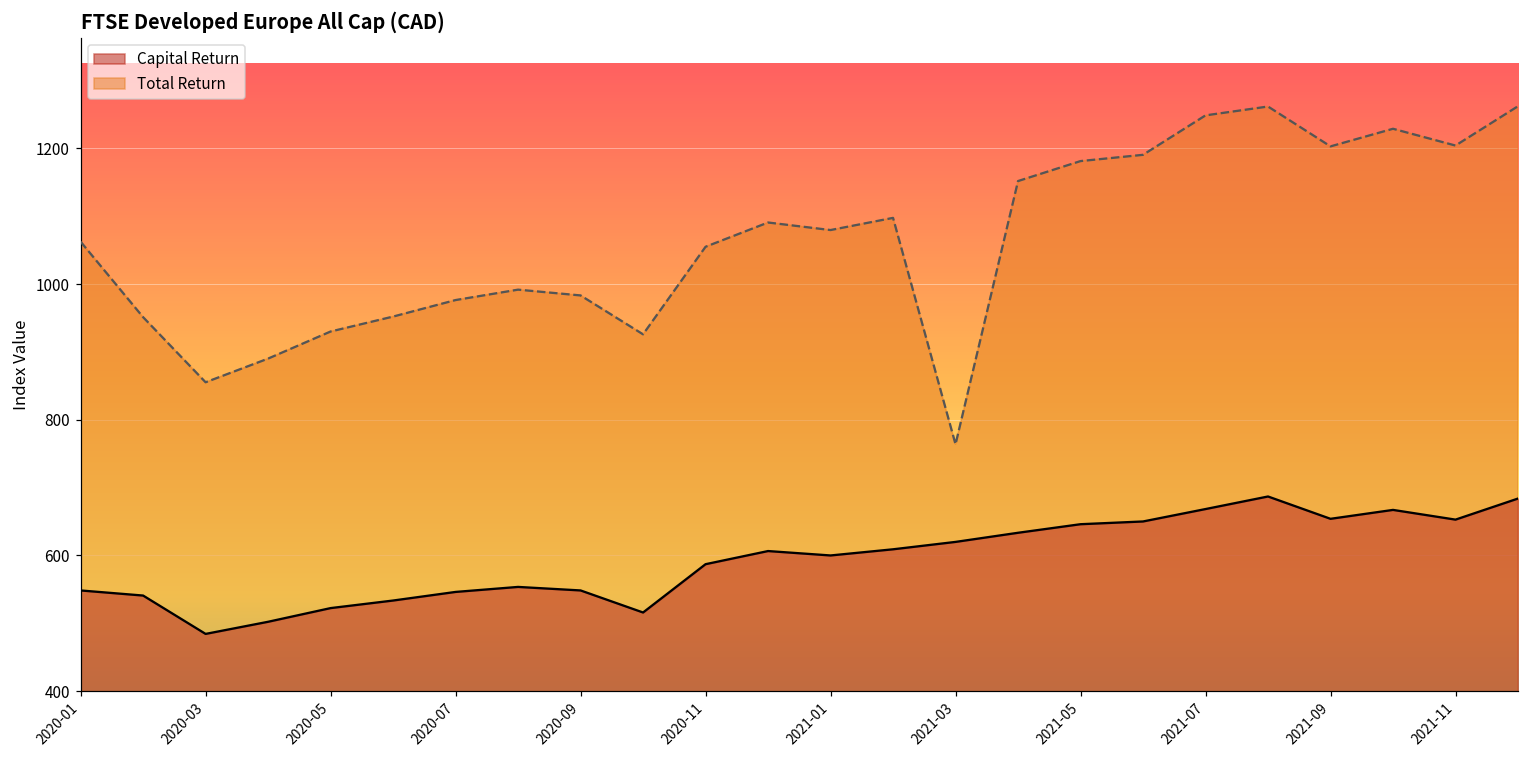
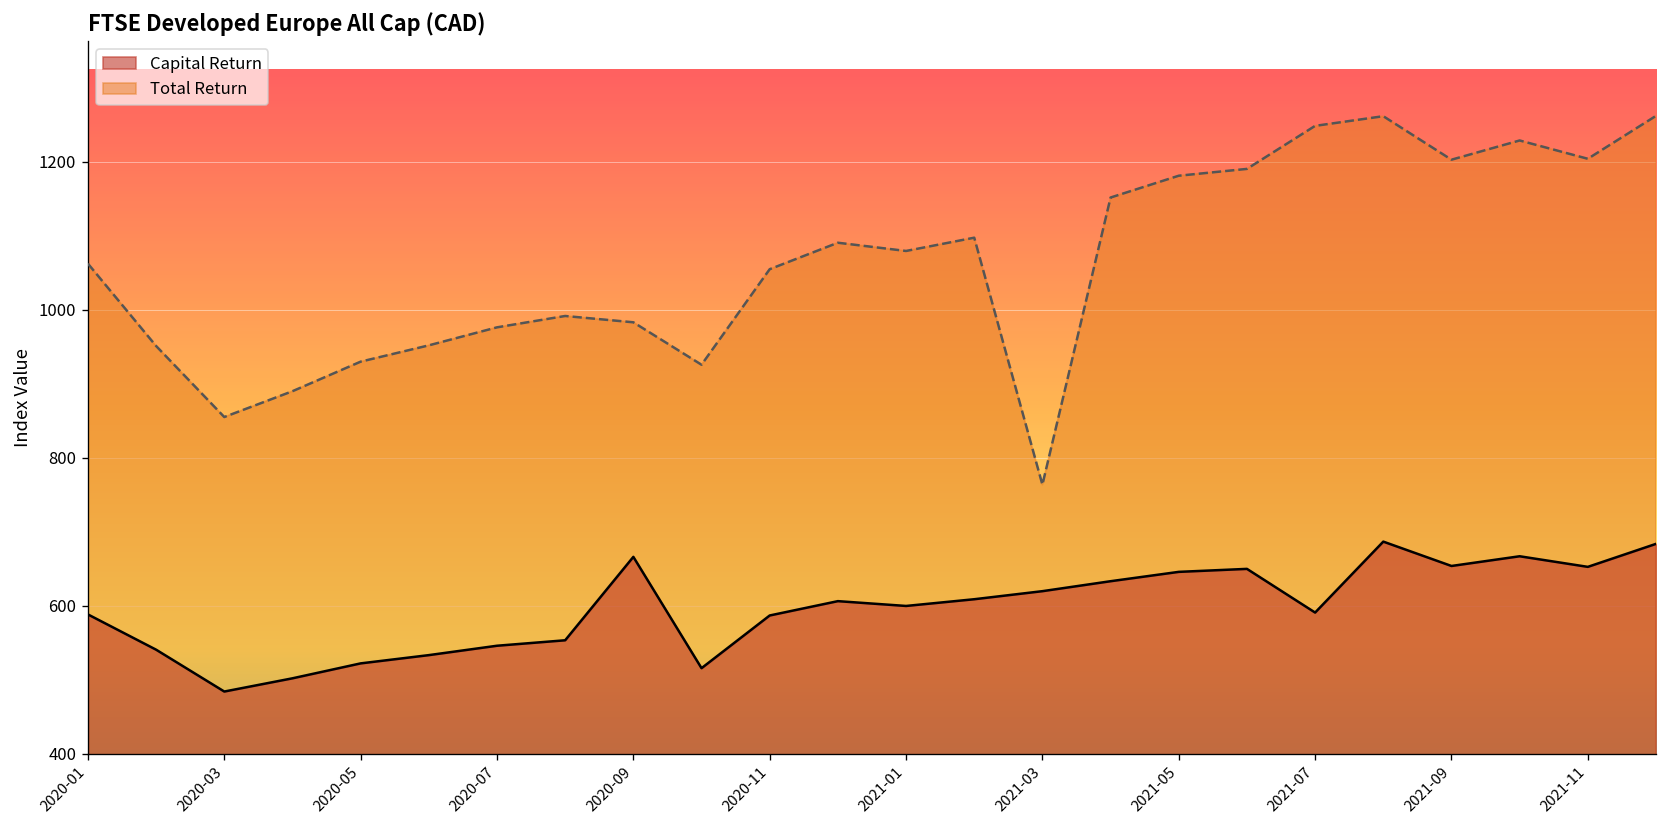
  {
    "Capital Return": {
-     "2020-01": 550,
+     "2020-01": 590,
      "2020-03": 480,
      "2020-05": 520,
      "2020-07": 550,
-     "2020-09": 550,
+     "2020-09": 670,
      "2020-11": 590,
      "2021-01": 600,
      "2021-03": 620,
      "2021-05": 650,
-     "2021-07": 670,
+     "2021-07": 590,
      "2021-09": 650,
      "2021-11": 650
    },
    "Total Return": {
      "2020-01": 1060,
      "2020-03": 860,
      "2020-05": 930,
      "2020-07": 980,
      "2020-09": 980,
      "2020-11": 1060,
      "2021-01": 1080,
      "2021-03": 760,
      "2021-05": 1180,
      "2021-07": 1250,
      "2021-09": 1200,
      "2021-11": 1200
    }
  }
